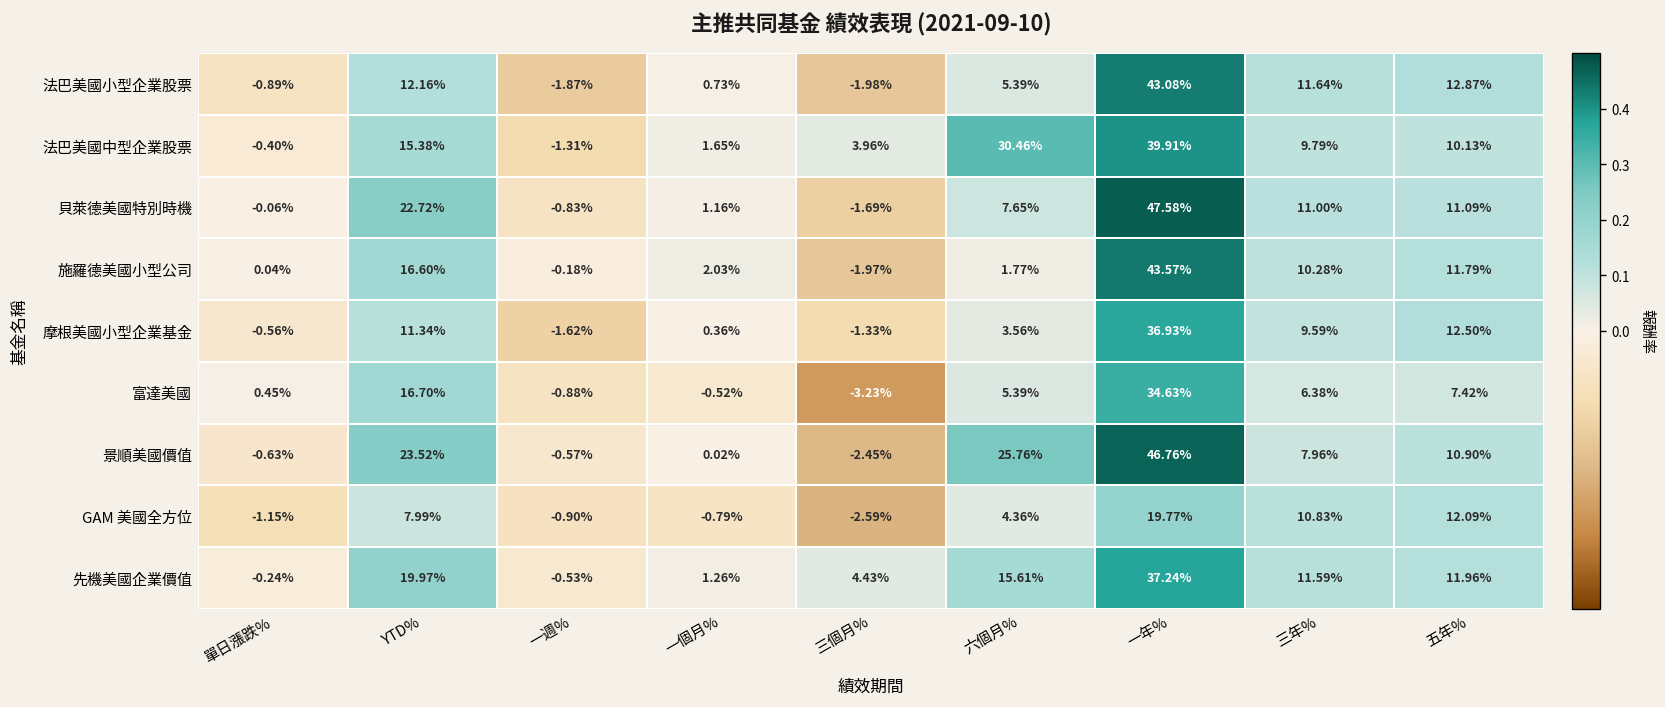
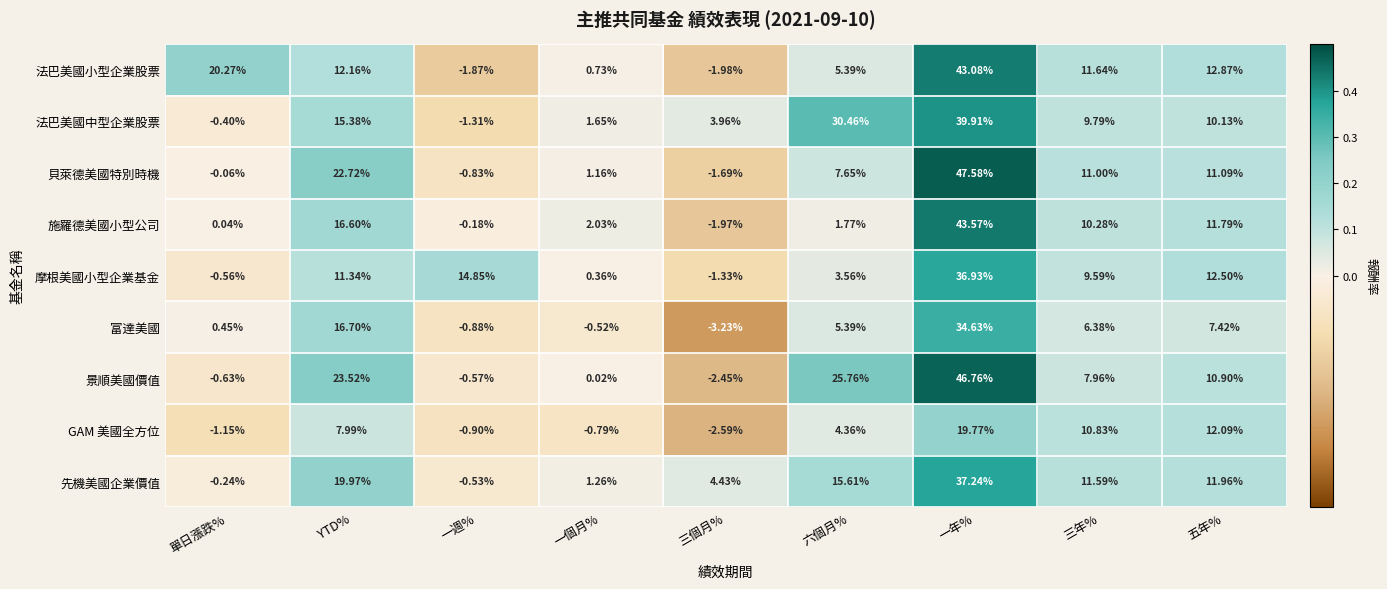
  {
    "法巴美國小型企業股票": {
-     "單日漲跌%": "-0.89%",
+     "單日漲跌%": "20.27%",
      "YTD%": "12.16%",
      "一週%": "-1.87%",
      "一個月%": "0.73%",
      "三個月%": "-1.98%",
      "六個月%": "5.39%",
      "一年%": "43.08%",
      "三年%": "11.64%",
      "五年%": "12.87%"
    },
    "法巴美國中型企業股票": {
      "單日漲跌%": "-0.40%",
      "YTD%": "15.38%",
      "一週%": "-1.31%",
      "一個月%": "1.65%",
      "三個月%": "3.96%",
      "六個月%": "30.46%",
      "一年%": "39.91%",
      "三年%": "9.79%",
      "五年%": "10.13%"
    },
    "貝萊德美國特別時機": {
      "單日漲跌%": "-0.06%",
      "YTD%": "22.72%",
      "一週%": "-0.83%",
      "一個月%": "1.16%",
      "三個月%": "-1.69%",
      "六個月%": "7.65%",
      "一年%": "47.58%",
      "三年%": "11.00%",
      "五年%": "11.09%"
    },
    "施羅德美國小型公司": {
      "單日漲跌%": "0.04%",
      "YTD%": "16.60%",
      "一週%": "-0.18%",
      "一個月%": "2.03%",
      "三個月%": "-1.97%",
      "六個月%": "1.77%",
      "一年%": "43.57%",
      "三年%": "10.28%",
      "五年%": "11.79%"
    },
    "摩根美國小型企業基金": {
      "單日漲跌%": "-0.56%",
      "YTD%": "11.34%",
-     "一週%": "-1.62%",
+     "一週%": "14.85%",
      "一個月%": "0.36%",
      "三個月%": "-1.33%",
      "六個月%": "3.56%",
      "一年%": "36.93%",
      "三年%": "9.59%",
      "五年%": "12.50%"
    },
    "富達美國": {
      "單日漲跌%": "0.45%",
      "YTD%": "16.70%",
      "一週%": "-0.88%",
      "一個月%": "-0.52%",
      "三個月%": "-3.23%",
      "六個月%": "5.39%",
      "一年%": "34.63%",
      "三年%": "6.38%",
      "五年%": "7.42%"
    },
    "景順美國價值": {
      "單日漲跌%": "-0.63%",
      "YTD%": "23.52%",
      "一週%": "-0.57%",
      "一個月%": "0.02%",
      "三個月%": "-2.45%",
      "六個月%": "25.76%",
      "一年%": "46.76%",
      "三年%": "7.96%",
      "五年%": "10.90%"
    },
    "GAM 美國全方位": {
      "單日漲跌%": "-1.15%",
      "YTD%": "7.99%",
      "一週%": "-0.90%",
      "一個月%": "-0.79%",
      "三個月%": "-2.59%",
      "六個月%": "4.36%",
      "一年%": "19.77%",
      "三年%": "10.83%",
      "五年%": "12.09%"
    },
    "先機美國企業價值": {
      "單日漲跌%": "-0.24%",
      "YTD%": "19.97%",
      "一週%": "-0.53%",
      "一個月%": "1.26%",
      "三個月%": "4.43%",
      "六個月%": "15.61%",
      "一年%": "37.24%",
      "三年%": "11.59%",
      "五年%": "11.96%"
    }
  }
